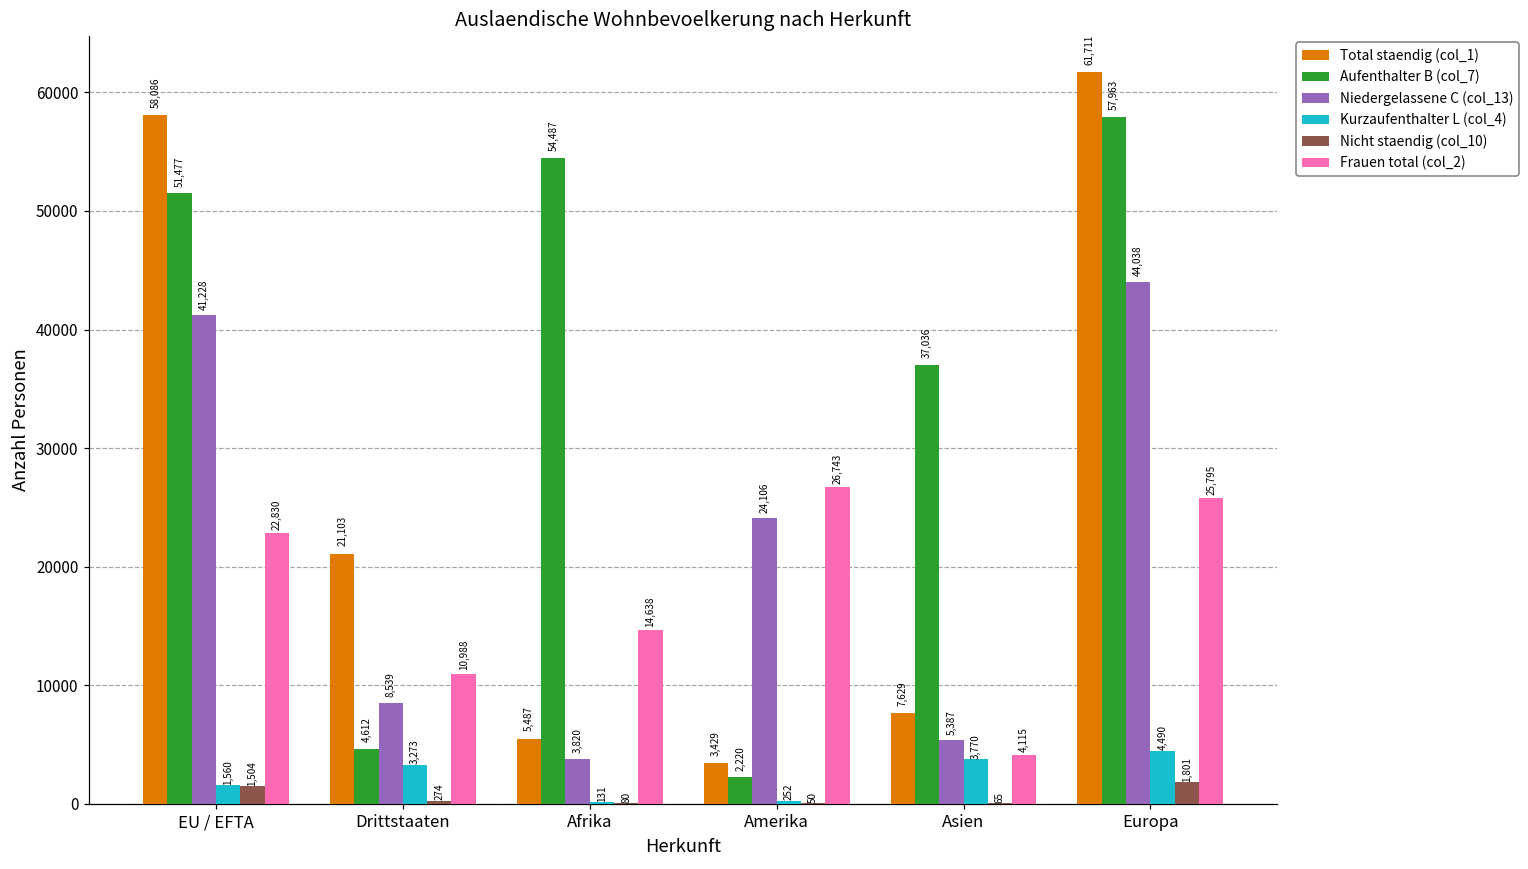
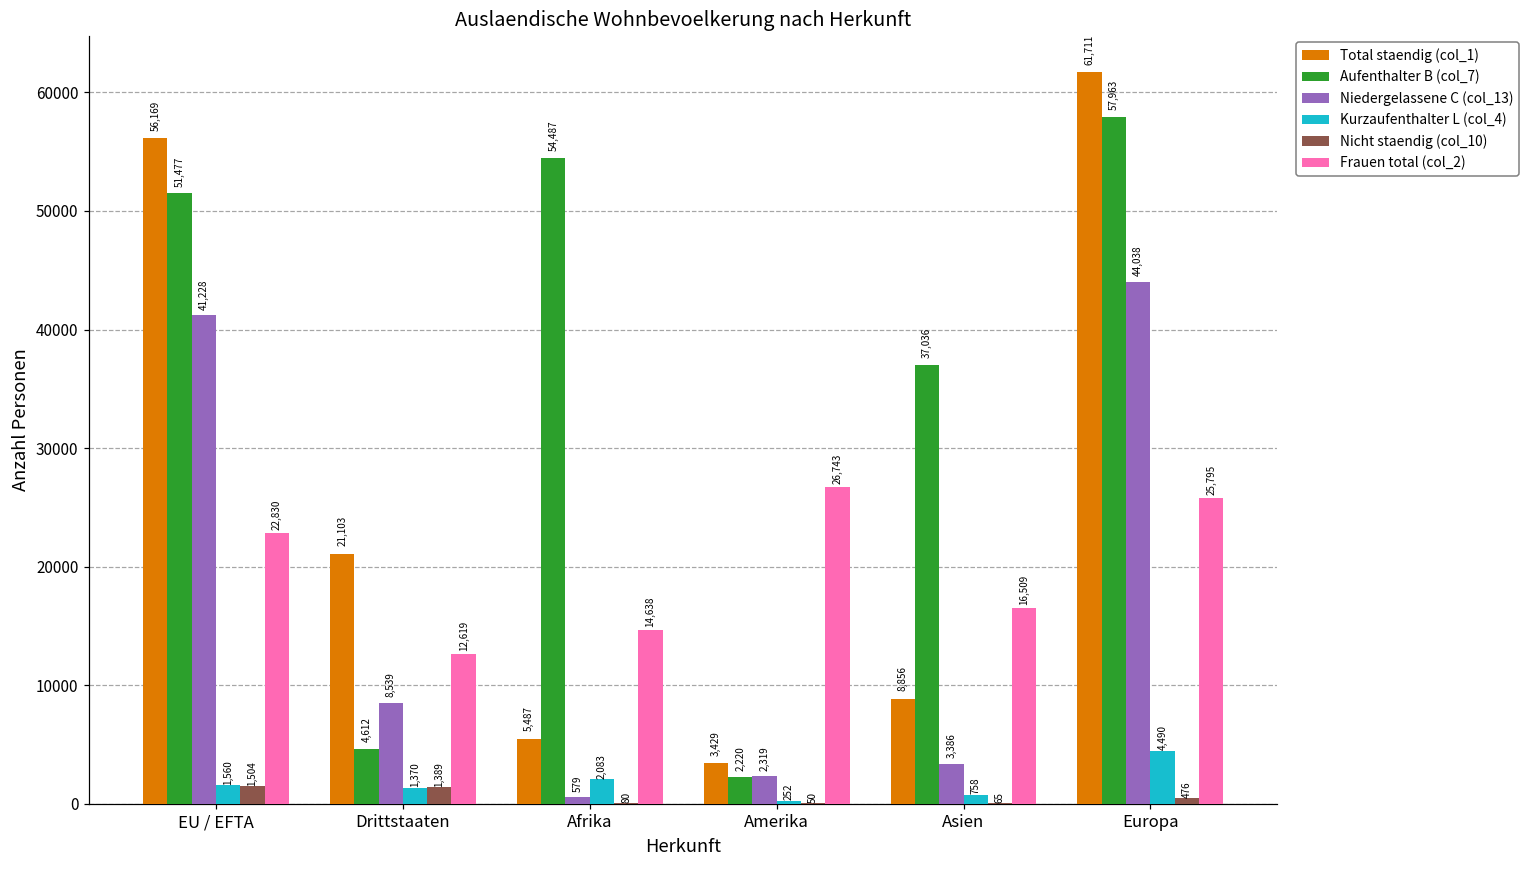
  {
    "Total staendig (col_1)": {
-     "EU / EFTA": "58,086",
+     "EU / EFTA": "56,169",
      "Drittstaaten": "21,103",
      "Afrika": "5,487",
      "Amerika": "3,429",
-     "Asien": "7,629",
+     "Asien": "8,856",
      "Europa": "61,711"
    },
    "Aufenthalter B (col_7)": {
      "EU / EFTA": "51,477",
      "Drittstaaten": "4,612",
      "Afrika": "54,487",
      "Amerika": "2,220",
      "Asien": "37,036",
      "Europa": "57,963"
    },
    "Niedergelassene C (col_13)": {
      "EU / EFTA": "41,228",
      "Drittstaaten": "8,539",
-     "Afrika": "3,820",
-     "Amerika": "24,106",
-     "Asien": "5,387",
+     "Afrika": "579",
+     "Amerika": "2,319",
+     "Asien": "3,386",
      "Europa": "44,038"
    },
    "Kurzaufenthalter L (col_4)": {
      "EU / EFTA": "1,560",
-     "Drittstaaten": "3,273",
-     "Afrika": "131",
+     "Drittstaaten": "1,370",
+     "Afrika": "2,083",
      "Amerika": "252",
-     "Asien": "3,770",
+     "Asien": "758",
      "Europa": "4,490"
    },
    "Nicht staendig (col_10)": {
      "EU / EFTA": "1,504",
-     "Drittstaaten": "274",
+     "Drittstaaten": "1,389",
      "Afrika": "80",
      "Amerika": "50",
      "Asien": "65",
-     "Europa": "1,801"
+     "Europa": "476"
    },
    "Frauen total (col_2)": {
      "EU / EFTA": "22,830",
-     "Drittstaaten": "10,988",
+     "Drittstaaten": "12,619",
      "Afrika": "14,638",
      "Amerika": "26,743",
-     "Asien": "4,115",
+     "Asien": "16,509",
      "Europa": "25,795"
    }
  }
